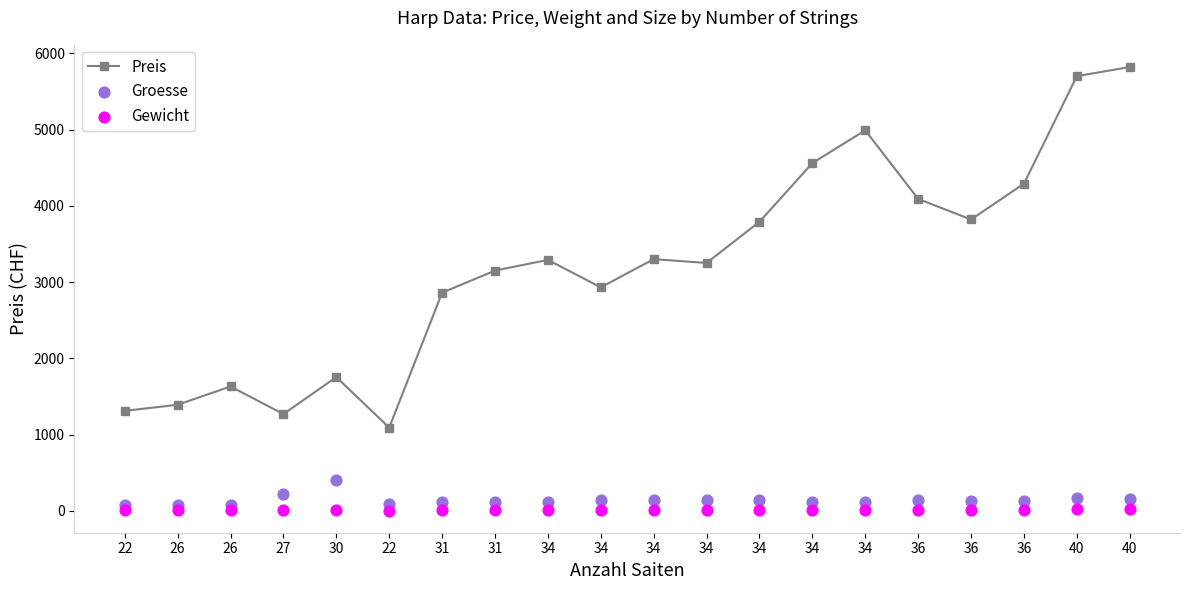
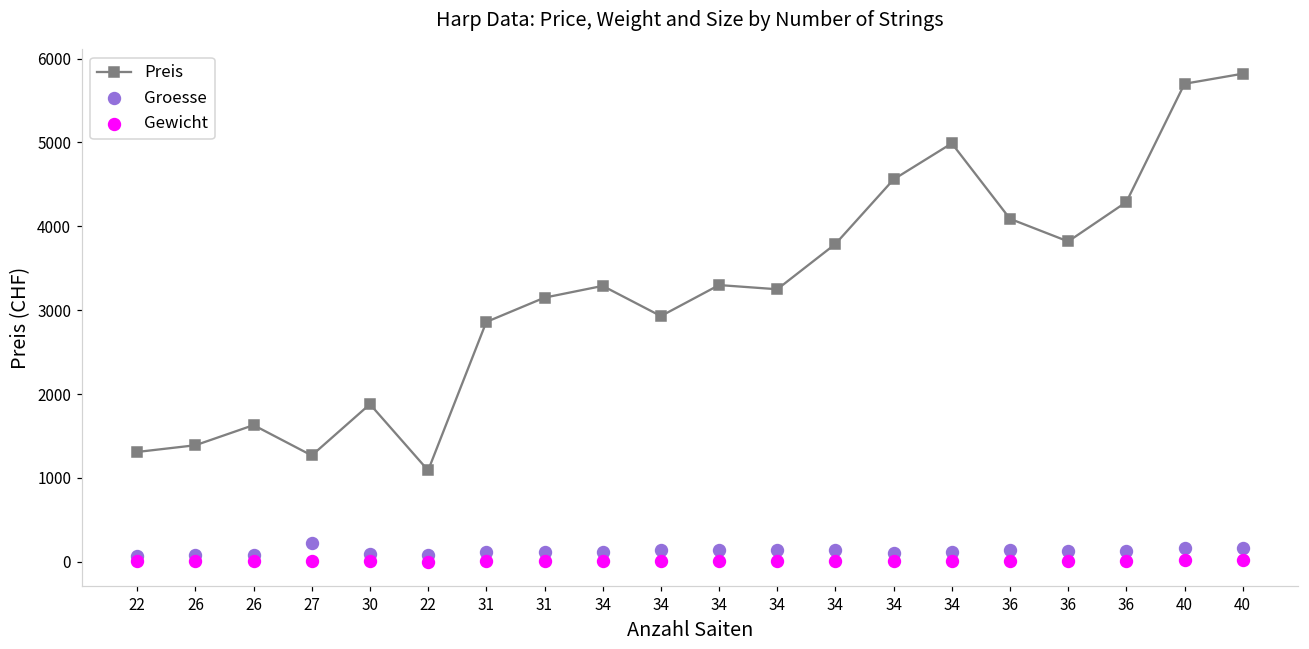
  {
    "Preis": {
      "27": 1300,
-     "30": 1800
+     "30": 1900
    },
    "Groesse": {
-     "30": 400
+     "30": 100
    }
  }
